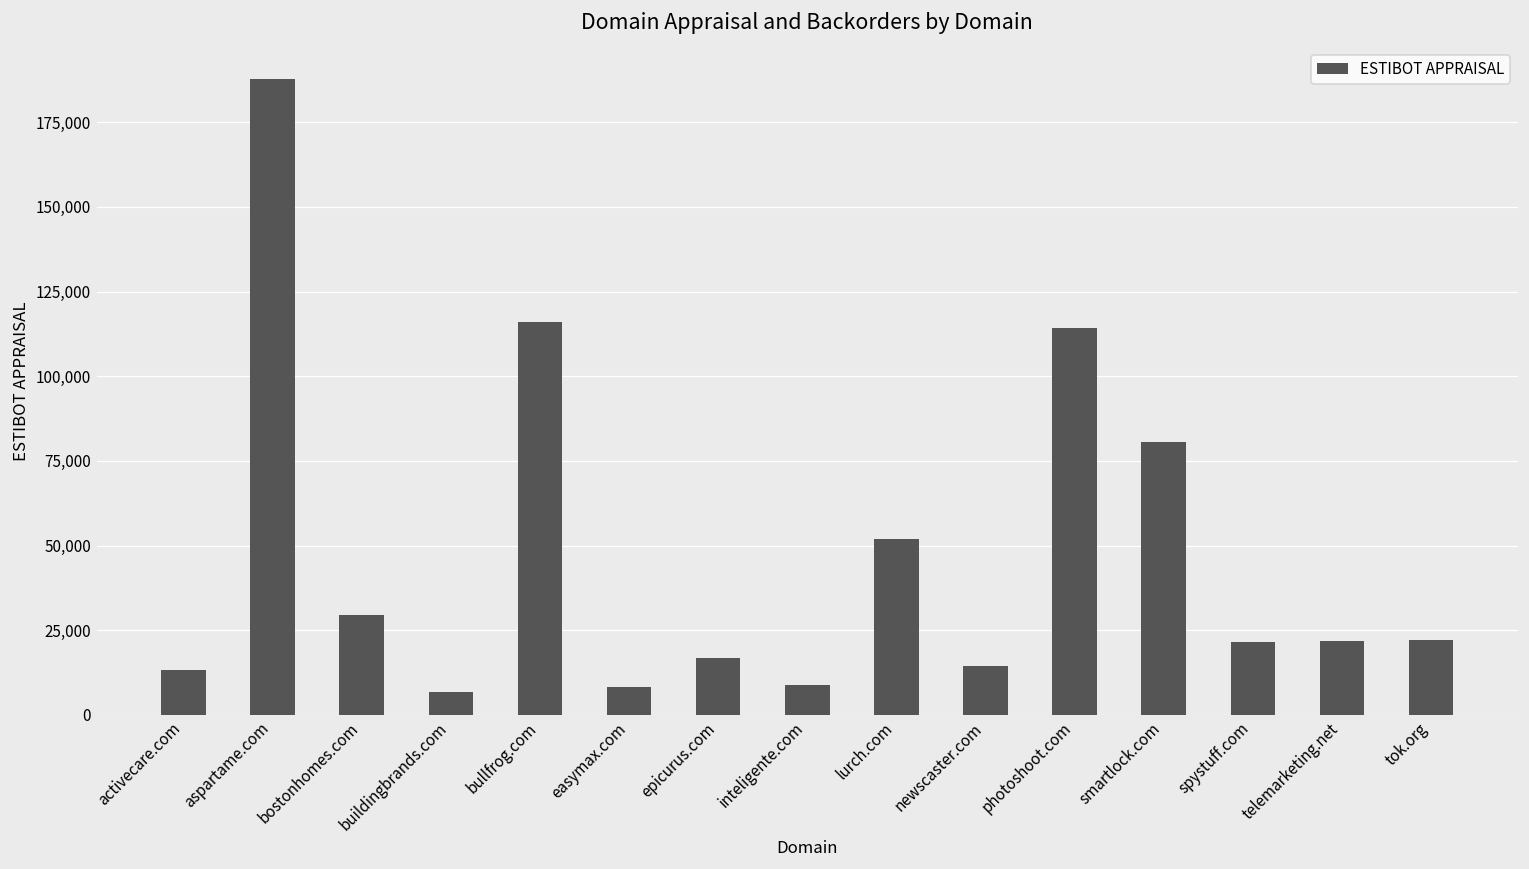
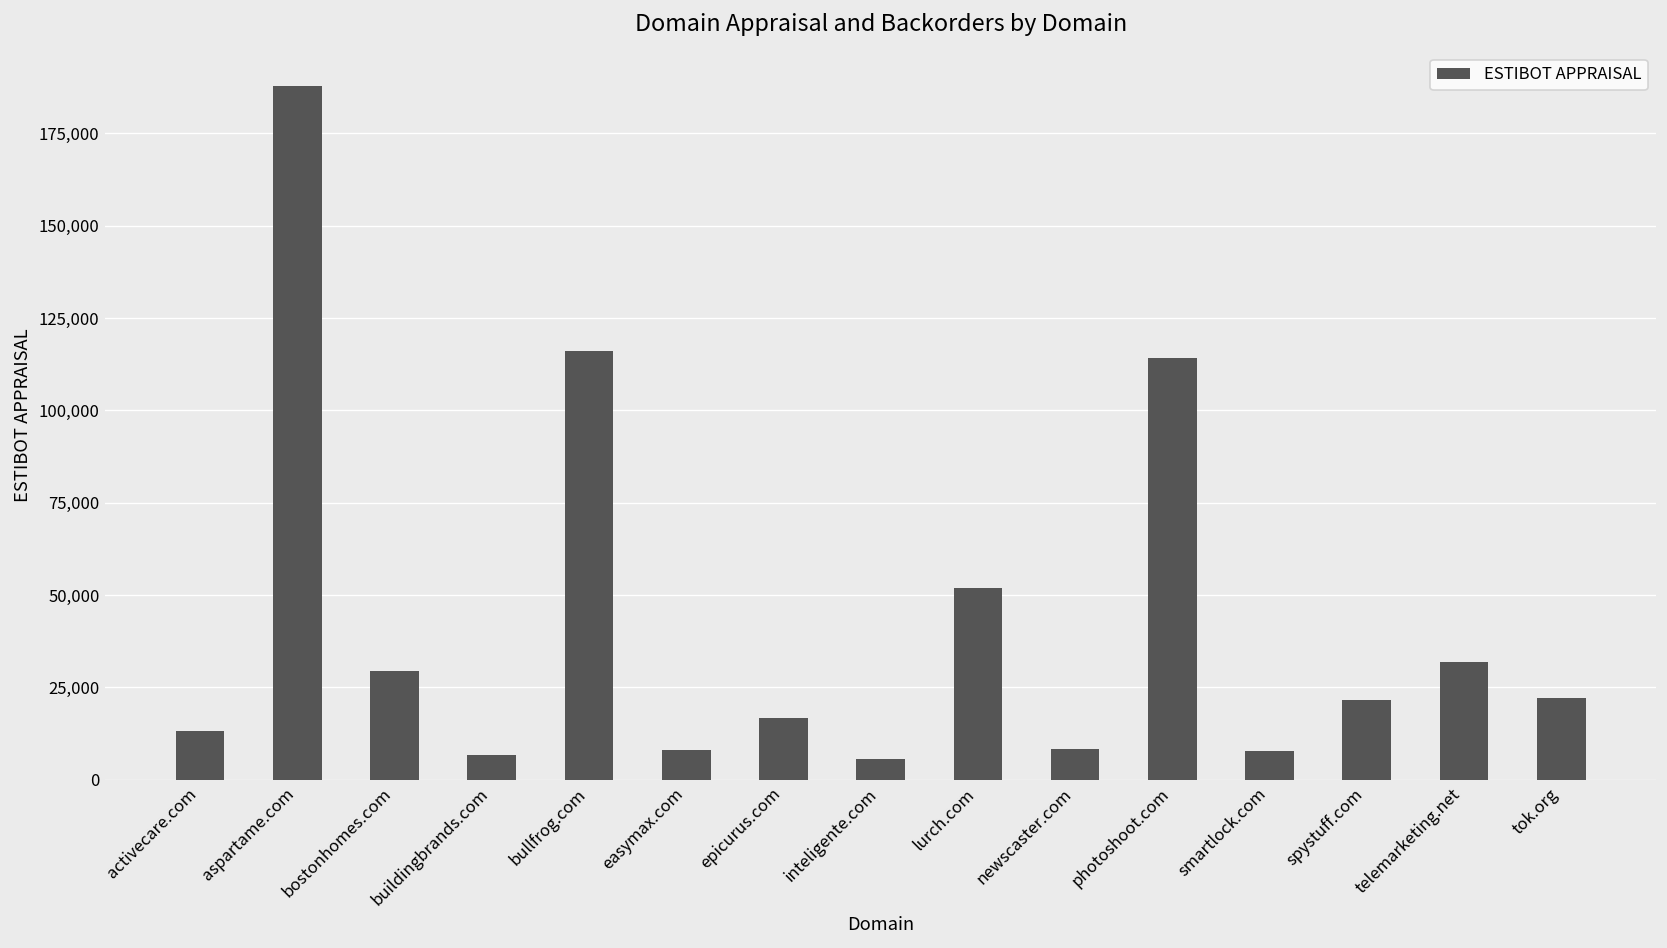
  {
    "activecare.com": "13,000",
    "aspartame.com": "188,000",
    "bostonhomes.com": "29,000",
    "buildingbrands.com": "7,000",
    "bullfrog.com": "116,000",
    "easymax.com": "8,000",
    "epicurus.com": "17,000",
-   "inteligente.com": "9,000",
+   "inteligente.com": "6,000",
    "lurch.com": "52,000",
-   "newscaster.com": "15,000",
+   "newscaster.com": "8,000",
    "photoshoot.com": "114,000",
-   "smartlock.com": "81,000",
+   "smartlock.com": "8,000",
    "spystuff.com": "22,000",
-   "telemarketing.net": "22,000",
+   "telemarketing.net": "32,000",
    "tok.org": "22,000"
  }
